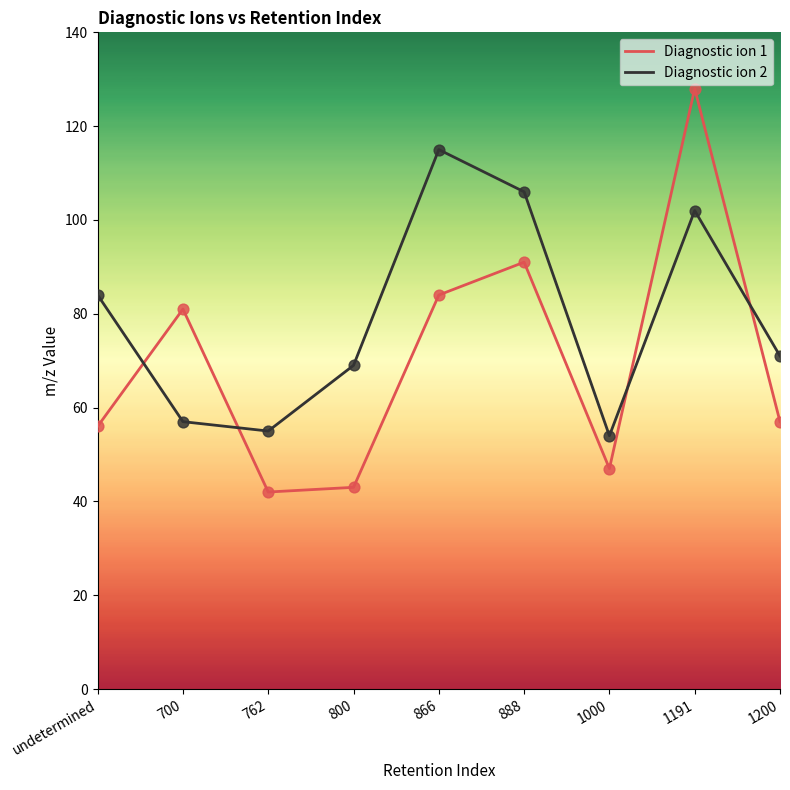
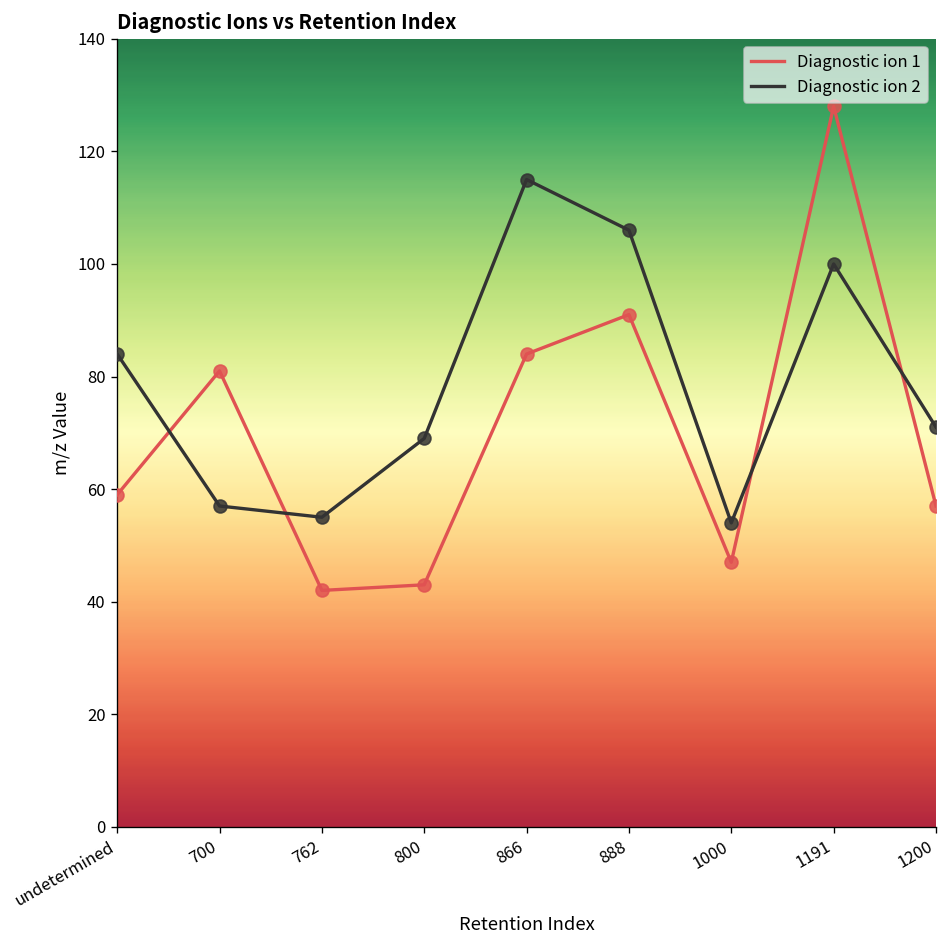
  {
    "Diagnostic ion 1": {
-     "undetermined": 56,
+     "undetermined": 59,
      "700": 81,
      "762": 42,
      "800": 43,
      "866": 84,
      "888": 91,
      "1000": 47,
      "1191": 128,
      "1200": 57
    },
    "Diagnostic ion 2": {
      "undetermined": 84,
      "700": 57,
      "762": 55,
      "800": 69,
      "866": 115,
      "888": 106,
      "1000": 54,
-     "1191": 102,
+     "1191": 100,
      "1200": 71
    }
  }
